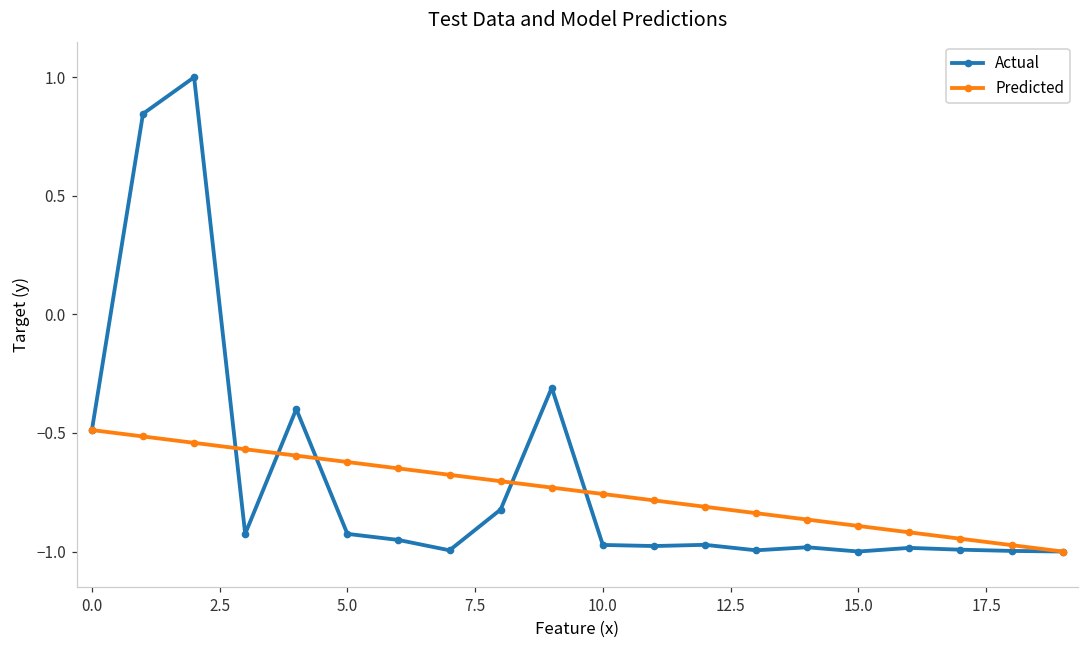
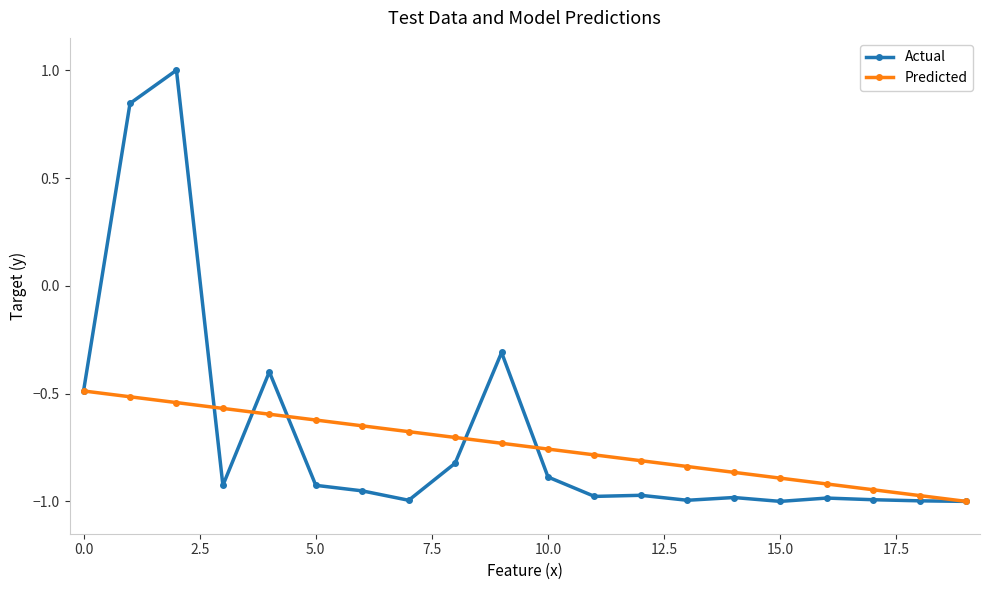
  {
    "Actual": {
      "5.0": -0.93,
-     "10.0": -0.97,
+     "10.0": -0.89,
      "15.0": -1.00
    },
    "Predicted": {
      "5.0": -0.62,
      "10.0": -0.76,
      "15.0": -0.89
    }
  }
